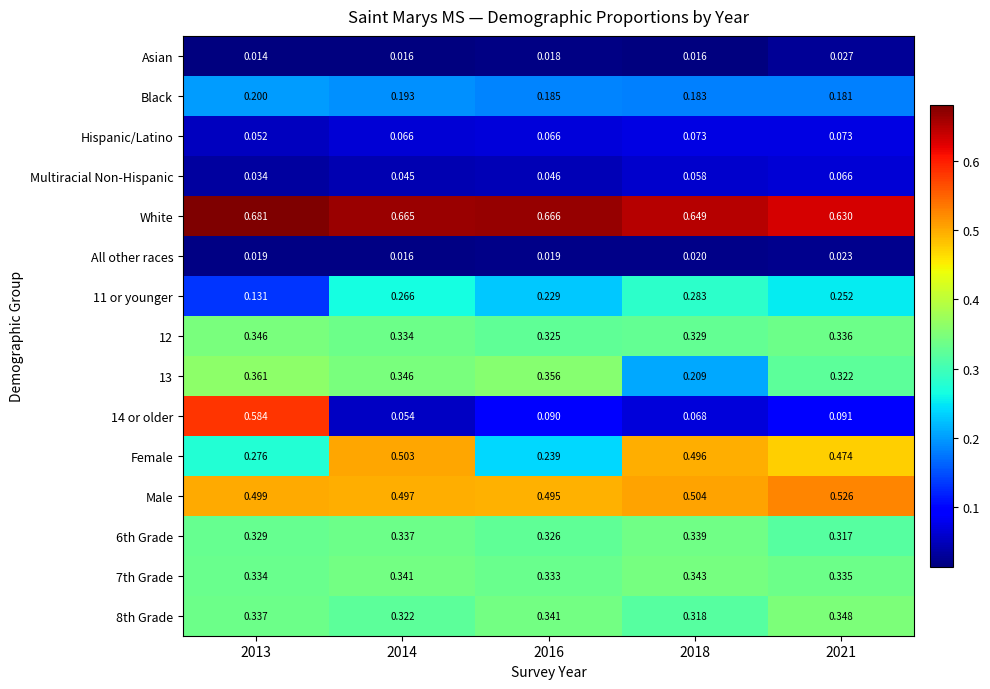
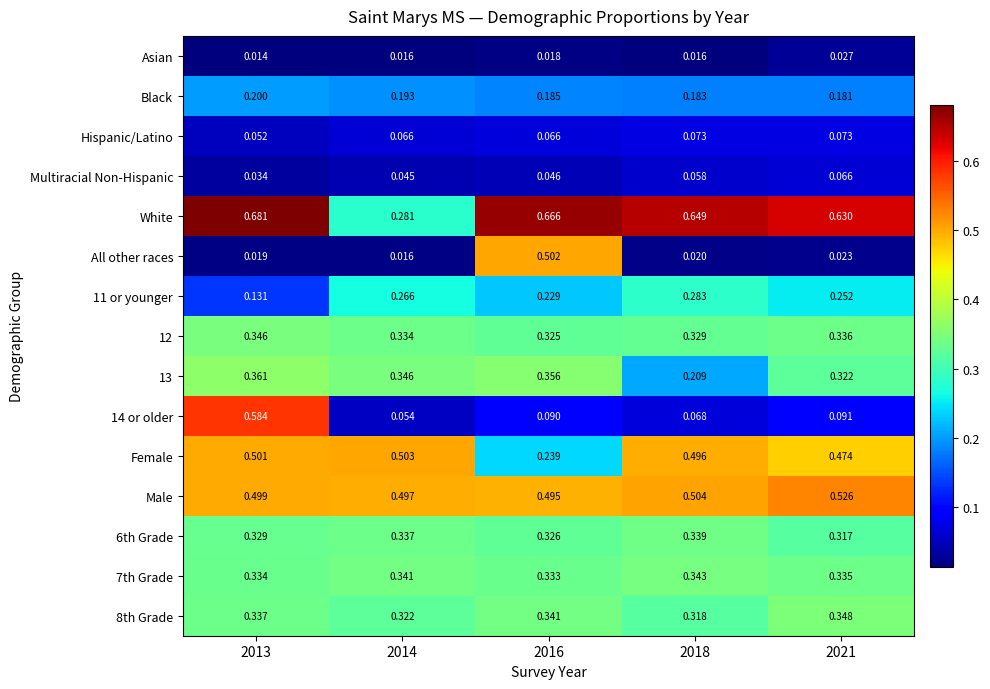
  {
    "Asian": {
      "2013": 0.014,
      "2014": 0.016,
      "2016": 0.018,
      "2018": 0.016,
      "2021": 0.027
    },
    "Black": {
      "2013": 0.200,
      "2014": 0.193,
      "2016": 0.185,
      "2018": 0.183,
      "2021": 0.181
    },
    "Hispanic/Latino": {
      "2013": 0.052,
      "2014": 0.066,
      "2016": 0.066,
      "2018": 0.073,
      "2021": 0.073
    },
    "Multiracial Non-Hispanic": {
      "2013": 0.034,
      "2014": 0.045,
      "2016": 0.046,
      "2018": 0.058,
      "2021": 0.066
    },
    "White": {
      "2013": 0.681,
-     "2014": 0.665,
+     "2014": 0.281,
      "2016": 0.666,
      "2018": 0.649,
      "2021": 0.630
    },
    "All other races": {
      "2013": 0.019,
      "2014": 0.016,
-     "2016": 0.019,
+     "2016": 0.502,
      "2018": 0.020,
      "2021": 0.023
    },
    "11 or younger": {
      "2013": 0.131,
      "2014": 0.266,
      "2016": 0.229,
      "2018": 0.283,
      "2021": 0.252
    },
    "12": {
      "2013": 0.346,
      "2014": 0.334,
      "2016": 0.325,
      "2018": 0.329,
      "2021": 0.336
    },
    "13": {
      "2013": 0.361,
      "2014": 0.346,
      "2016": 0.356,
      "2018": 0.209,
      "2021": 0.322
    },
    "14 or older": {
      "2013": 0.584,
      "2014": 0.054,
      "2016": 0.090,
      "2018": 0.068,
      "2021": 0.091
    },
    "Female": {
-     "2013": 0.276,
+     "2013": 0.501,
      "2014": 0.503,
      "2016": 0.239,
      "2018": 0.496,
      "2021": 0.474
    },
    "Male": {
      "2013": 0.499,
      "2014": 0.497,
      "2016": 0.495,
      "2018": 0.504,
      "2021": 0.526
    },
    "6th Grade": {
      "2013": 0.329,
      "2014": 0.337,
      "2016": 0.326,
      "2018": 0.339,
      "2021": 0.317
    },
    "7th Grade": {
      "2013": 0.334,
      "2014": 0.341,
      "2016": 0.333,
      "2018": 0.343,
      "2021": 0.335
    },
    "8th Grade": {
      "2013": 0.337,
      "2014": 0.322,
      "2016": 0.341,
      "2018": 0.318,
      "2021": 0.348
    }
  }
